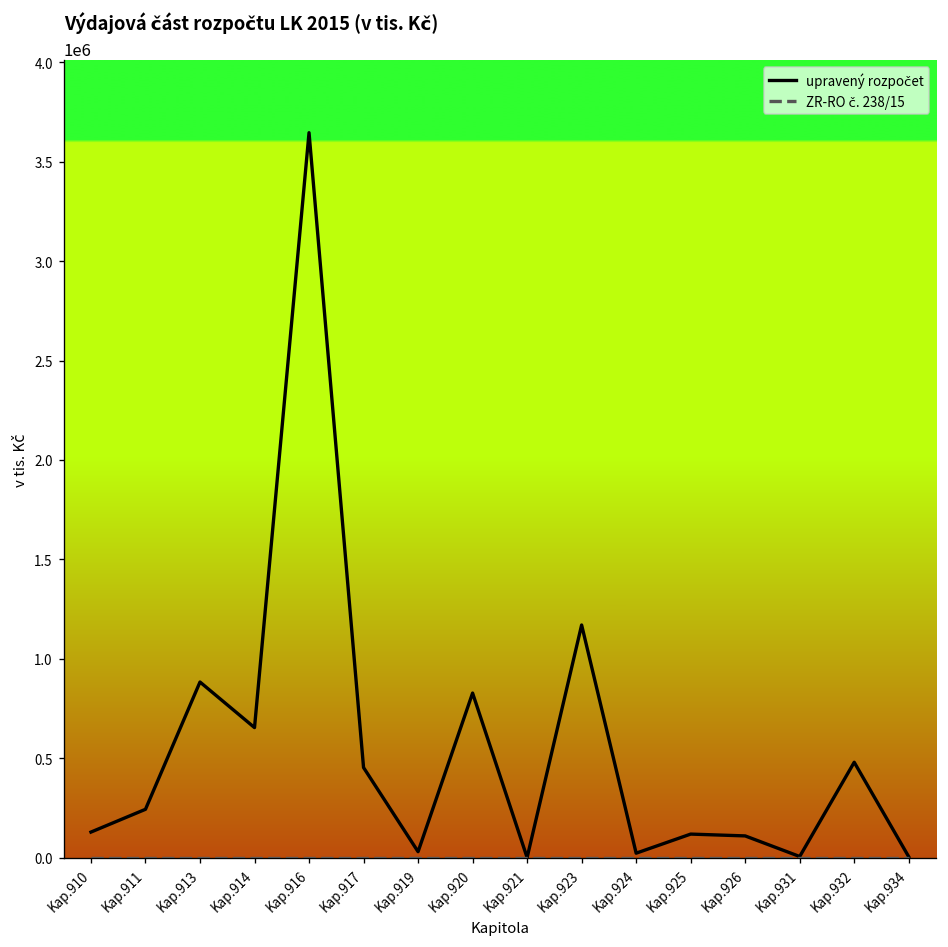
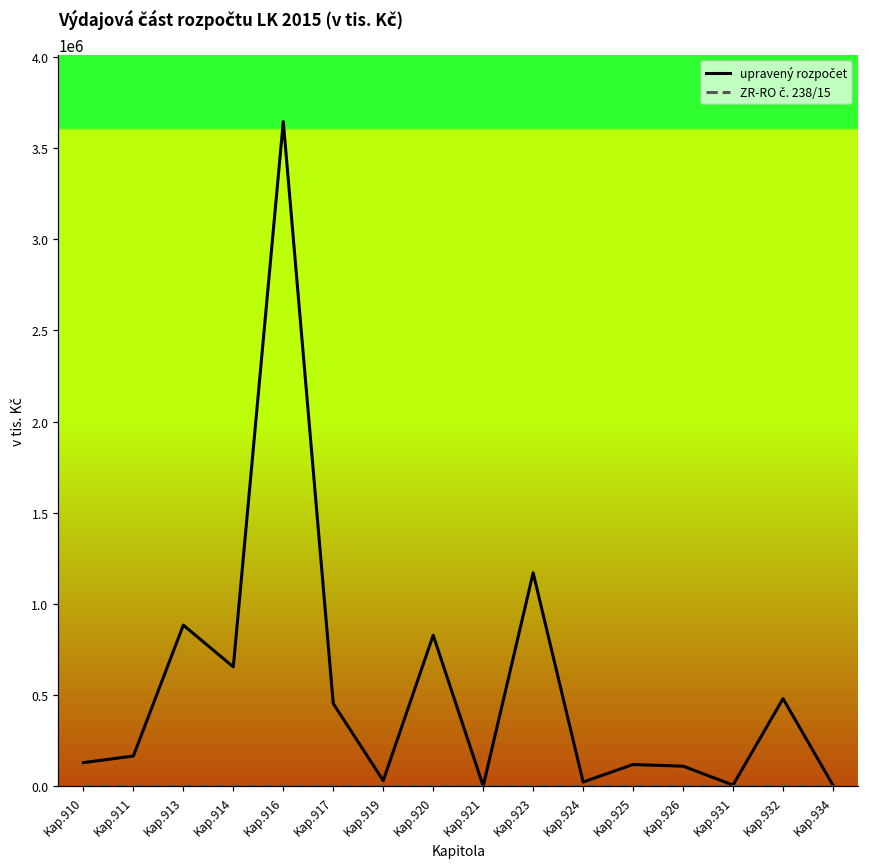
  {
    "upravený rozpočet": {
      "Kap.910": 130000,
-     "Kap.911": 240000,
+     "Kap.911": 160000,
      "Kap.913": 880000,
      "Kap.914": 650000,
      "Kap.916": 3650000,
      "Kap.917": 450000,
      "Kap.919": 30000,
      "Kap.920": 830000,
      "Kap.923": 1170000,
      "Kap.924": 20000,
      "Kap.925": 120000,
      "Kap.926": 110000,
      "Kap.932": 480000
    },
    "ZR-RO č. 238/15": {
      "Kap.910": 0,
      "Kap.911": 0,
      "Kap.913": 0,
      "Kap.914": 0,
      "Kap.916": 0,
      "Kap.917": 0,
      "Kap.919": 0,
      "Kap.920": 0,
      "Kap.923": 0,
      "Kap.924": 0,
      "Kap.925": 0,
      "Kap.926": 0,
      "Kap.932": 0
    }
  }
